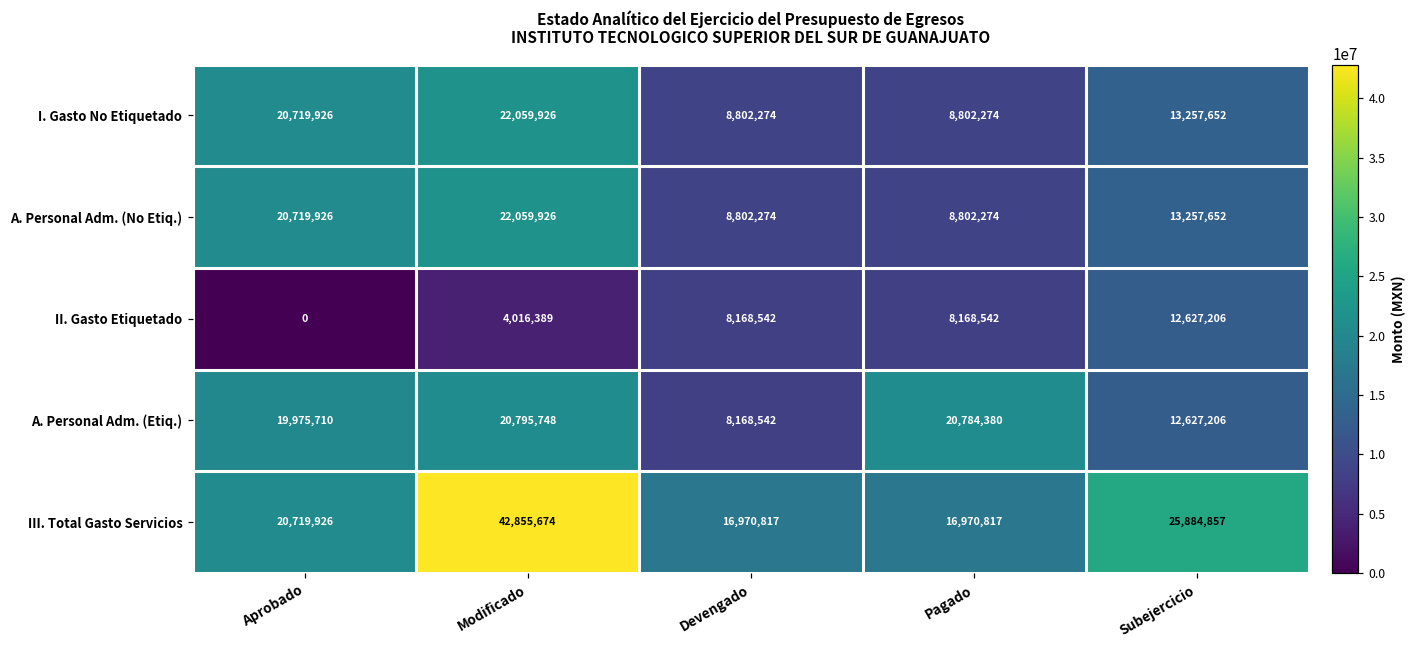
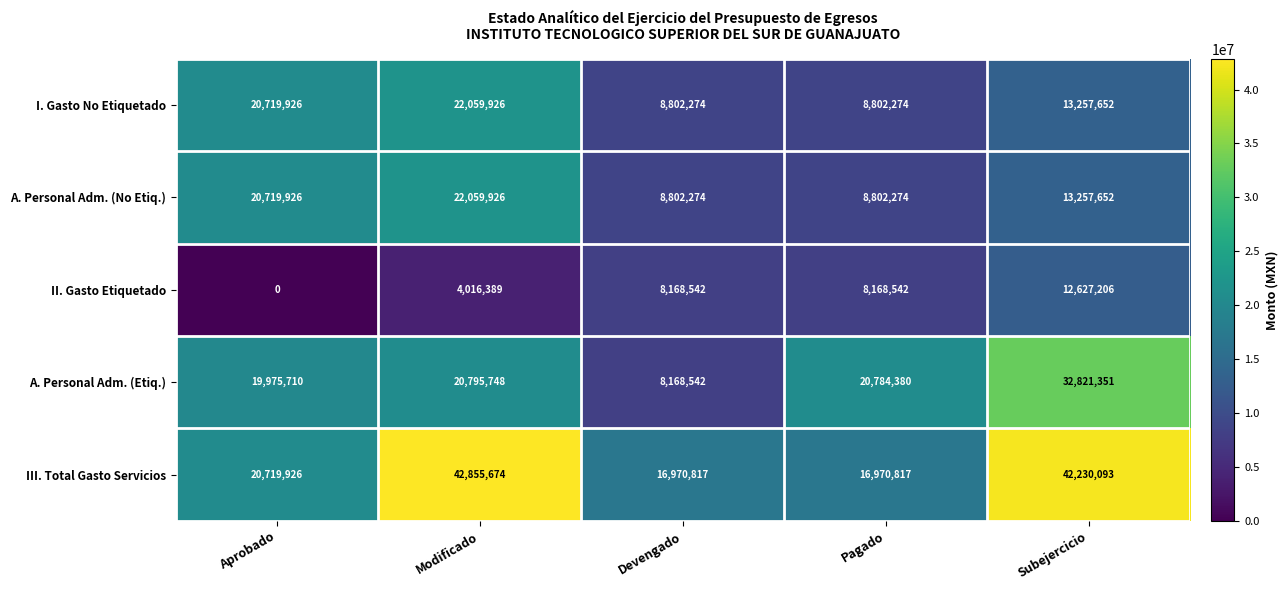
  {
    "I. Gasto No Etiquetado": {
      "Aprobado": "20,719,926",
      "Modificado": "22,059,926",
      "Devengado": "8,802,274",
      "Pagado": "8,802,274",
      "Subejercicio": "13,257,652"
    },
    "A. Personal Adm. (No Etiq.)": {
      "Aprobado": "20,719,926",
      "Modificado": "22,059,926",
      "Devengado": "8,802,274",
      "Pagado": "8,802,274",
      "Subejercicio": "13,257,652"
    },
    "II. Gasto Etiquetado": {
      "Aprobado": "0",
      "Modificado": "4,016,389",
      "Devengado": "8,168,542",
      "Pagado": "8,168,542",
      "Subejercicio": "12,627,206"
    },
    "A. Personal Adm. (Etiq.)": {
      "Aprobado": "19,975,710",
      "Modificado": "20,795,748",
      "Devengado": "8,168,542",
      "Pagado": "20,784,380",
-     "Subejercicio": "12,627,206"
+     "Subejercicio": "32,821,351"
    },
    "III. Total Gasto Servicios": {
      "Aprobado": "20,719,926",
      "Modificado": "42,855,674",
      "Devengado": "16,970,817",
      "Pagado": "16,970,817",
-     "Subejercicio": "25,884,857"
+     "Subejercicio": "42,230,093"
    }
  }
